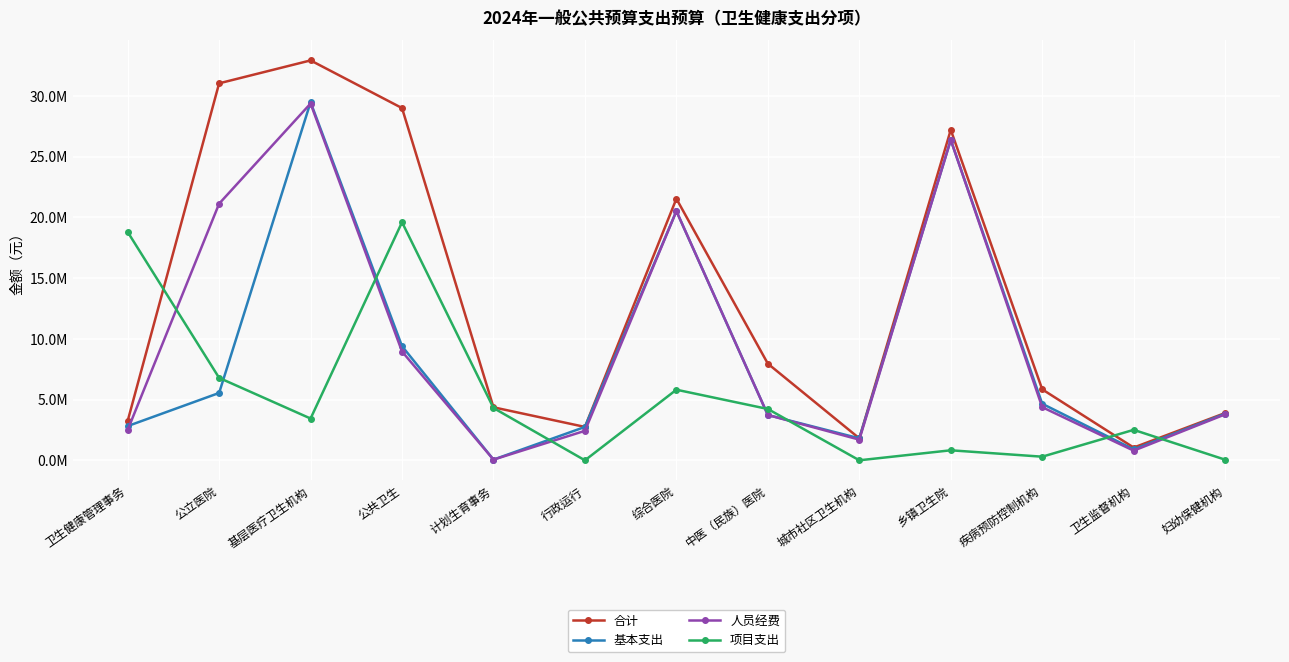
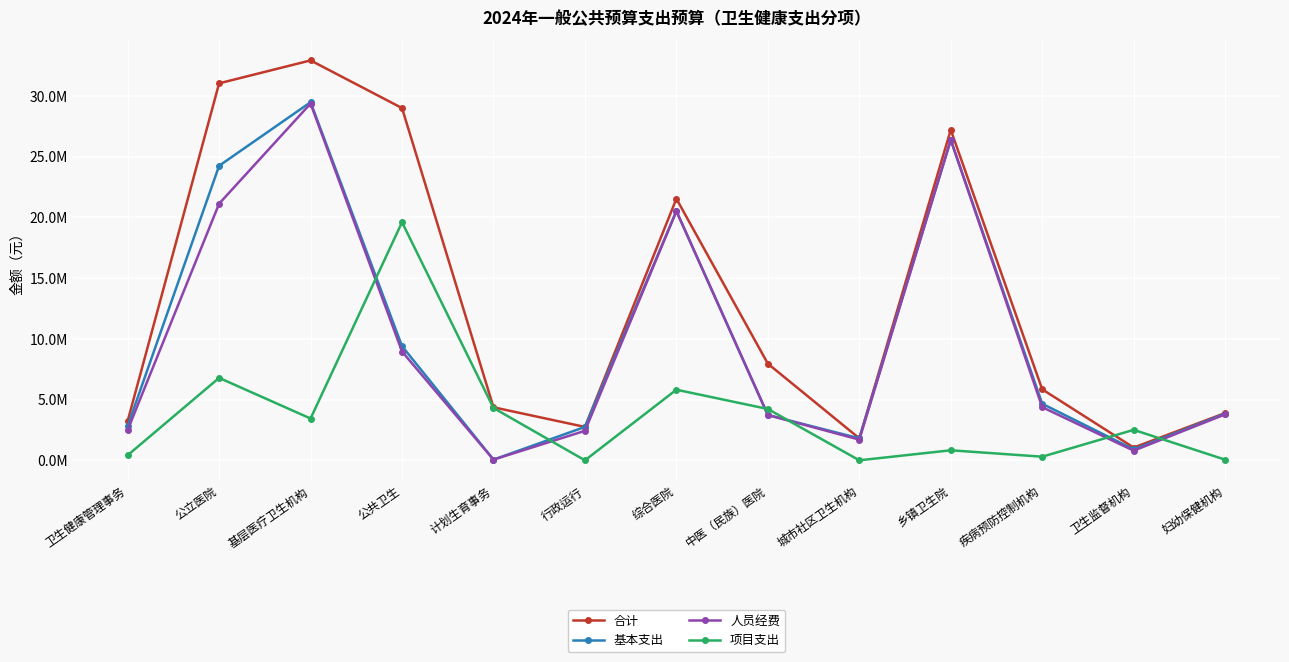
  {
    "合计": {
      "卫生健康管理事务": 3200000,
      "公立医院": 31000000,
      "基层医疗卫生机构": 32900000,
      "公共卫生": 29000000,
      "综合医院": 21500000,
      "中医（民族）医院": 8000000,
      "乡镇卫生院": 27200000,
      "疾病预防控制机构": 5800000
    },
    "基本支出": {
      "卫生健康管理事务": 2800000,
-     "公立医院": 5500000,
+     "公立医院": 24300000,
      "公共卫生": 9400000,
      "疾病预防控制机构": 4700000
    },
    "人员经费": {
      "卫生健康管理事务": 2500000,
      "公立医院": 21100000,
      "公共卫生": 9000000,
      "行政运行": 2400000,
      "疾病预防控制机构": 4400000
    },
    "项目支出": {
-     "卫生健康管理事务": 18800000,
+     "卫生健康管理事务": 400000,
      "公立医院": 6800000,
      "基层医疗卫生机构": 3400000,
      "公共卫生": 19600000,
      "行政运行": 0,
      "综合医院": 5800000,
      "中医（民族）医院": 4200000,
      "城市社区卫生机构": 0,
      "乡镇卫生院": 800000,
      "疾病预防控制机构": 300000,
      "卫生监督机构": 2500000,
      "妇幼保健机构": 100000
    }
  }
